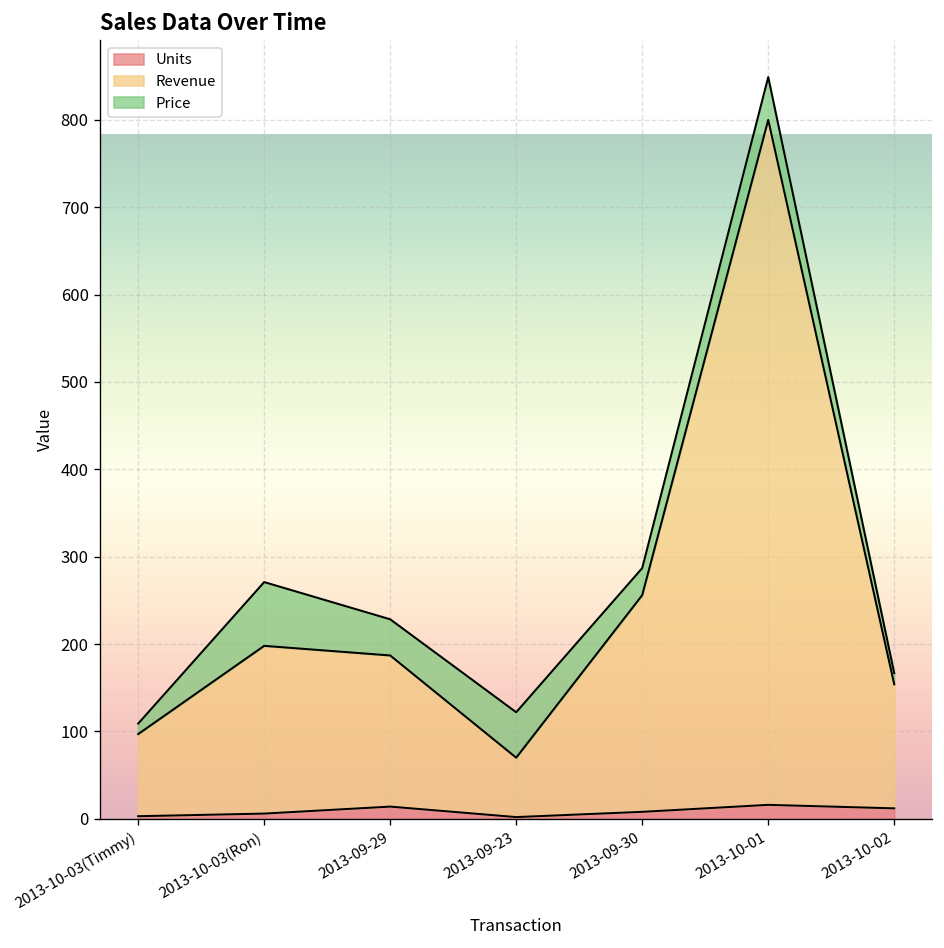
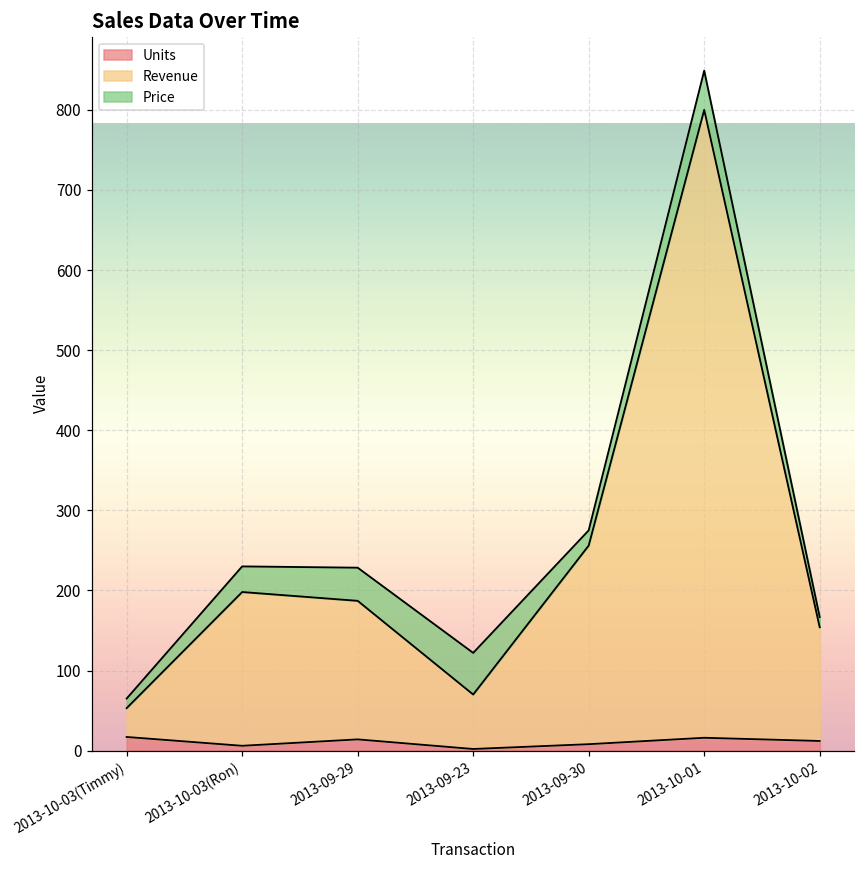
  {
    "Units": {
-     "2013-10-03(Timmy)": 0,
+     "2013-10-03(Timmy)": 20,
      "2013-10-03(Ron)": 10,
      "2013-09-29": 10,
      "2013-09-23": 0,
      "2013-09-30": 10,
      "2013-10-01": 20,
      "2013-10-02": 10
    },
    "Revenue": {
-     "2013-10-03(Timmy)": 90,
+     "2013-10-03(Timmy)": 40,
      "2013-10-03(Ron)": 190,
      "2013-09-29": 170,
      "2013-09-23": 70,
      "2013-09-30": 250,
      "2013-10-01": 780,
      "2013-10-02": 140
    },
    "Price": {
      "2013-10-03(Timmy)": 10,
-     "2013-10-03(Ron)": 70,
+     "2013-10-03(Ron)": 30,
      "2013-09-29": 40,
      "2013-09-23": 50,
-     "2013-09-30": 30,
+     "2013-09-30": 20,
      "2013-10-01": 50,
      "2013-10-02": 10
    }
  }
